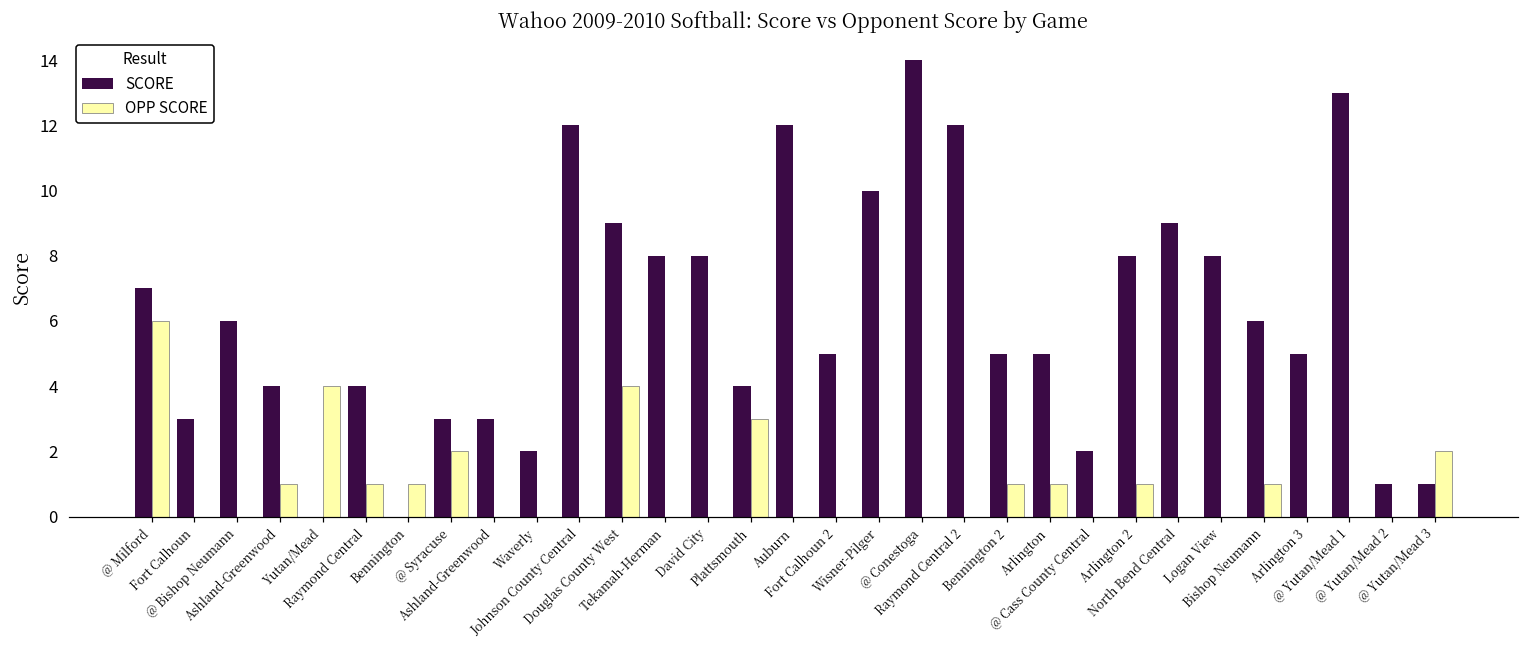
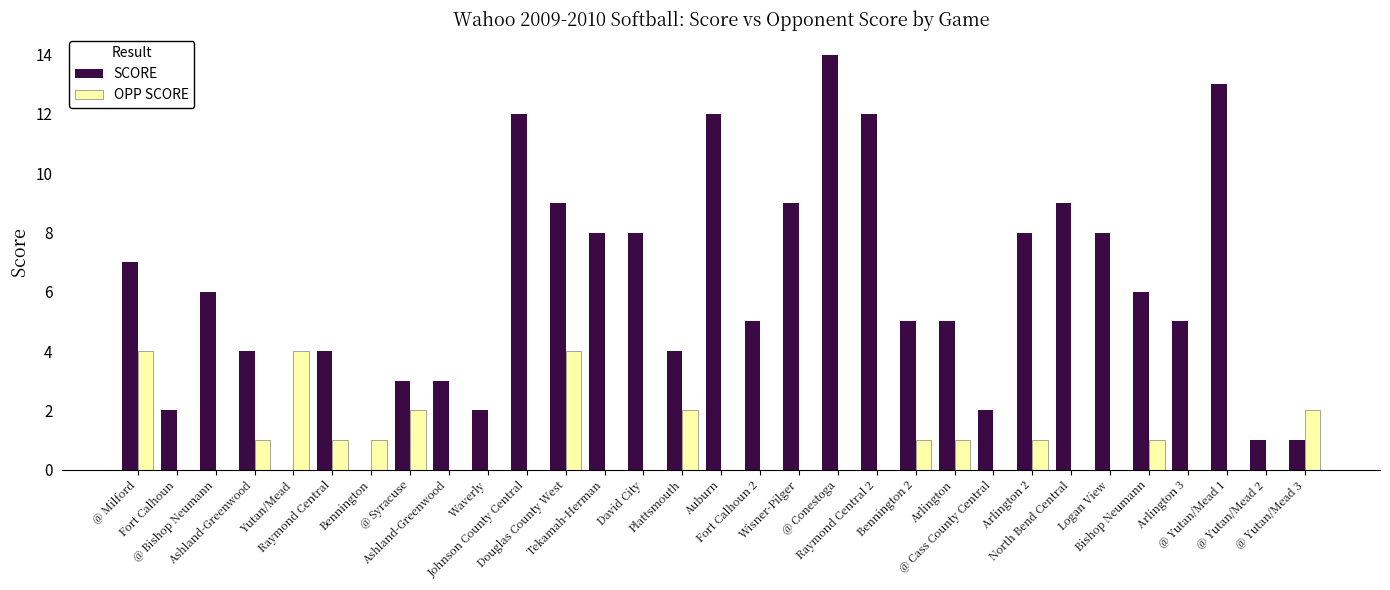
  {
    "SCORE": {
      "@ Milford": 7,
-     "Fort Calhoun": 3,
+     "Fort Calhoun": 2,
      "@ Bishop Neumann": 6,
      "Yutan/Mead": 0,
      "Raymond Central": 4,
      "Bennington": 0,
      "@ Syracuse": 3,
      "Waverly": 2,
      "Johnson County Central": 12,
      "Douglas County West": 9,
      "Tekamah-Herman": 8,
      "David City": 8,
      "Plattsmouth": 4,
      "Auburn": 12,
      "Fort Calhoun 2": 5,
-     "Wisner-Pilger": 10,
+     "Wisner-Pilger": 9,
      "@ Conestoga": 14,
      "Raymond Central 2": 12,
      "Bennington 2": 5,
      "Arlington": 5,
      "@ Cass County Central": 2,
      "Arlington 2": 8,
      "North Bend Central": 9,
      "Logan View": 8,
      "Bishop Neumann": 6,
      "Arlington 3": 5,
      "@ Yutan/Mead 1": 13,
      "@ Yutan/Mead 2": 1,
      "@ Yutan/Mead 3": 1
    },
    "OPP SCORE": {
-     "@ Milford": 6,
+     "@ Milford": 4,
      "Fort Calhoun": 0,
      "@ Bishop Neumann": 0,
      "Yutan/Mead": 4,
      "Raymond Central": 1,
      "Bennington": 1,
      "@ Syracuse": 2,
      "Waverly": 0,
      "Johnson County Central": 0,
      "Douglas County West": 4,
      "Tekamah-Herman": 0,
      "David City": 0,
-     "Plattsmouth": 3,
+     "Plattsmouth": 2,
      "Auburn": 0,
      "Fort Calhoun 2": 0,
      "Wisner-Pilger": 0,
      "@ Conestoga": 0,
      "Raymond Central 2": 0,
      "Bennington 2": 1,
      "Arlington": 1,
      "@ Cass County Central": 0,
      "Arlington 2": 1,
      "North Bend Central": 0,
      "Logan View": 0,
      "Bishop Neumann": 1,
      "Arlington 3": 0,
      "@ Yutan/Mead 1": 0,
      "@ Yutan/Mead 2": 0,
      "@ Yutan/Mead 3": 2
    }
  }
